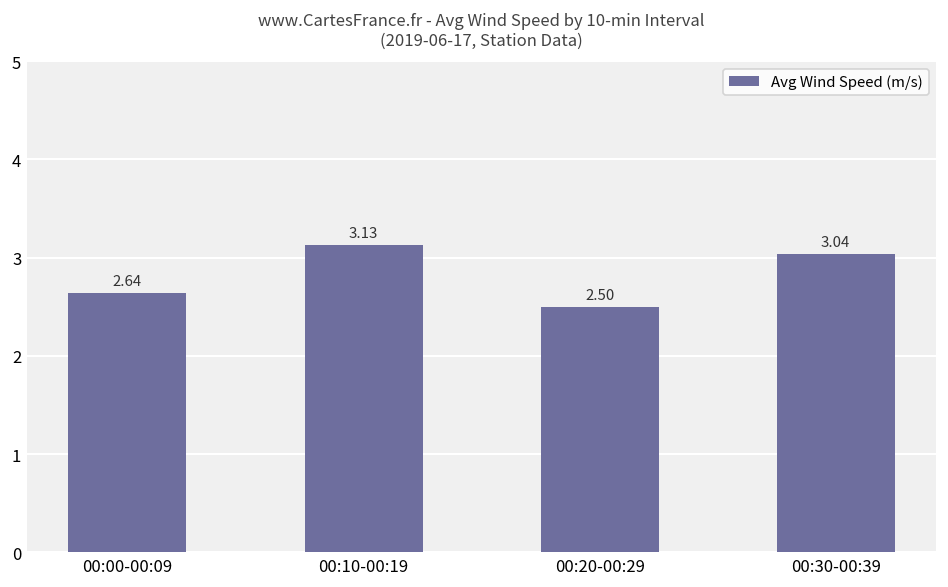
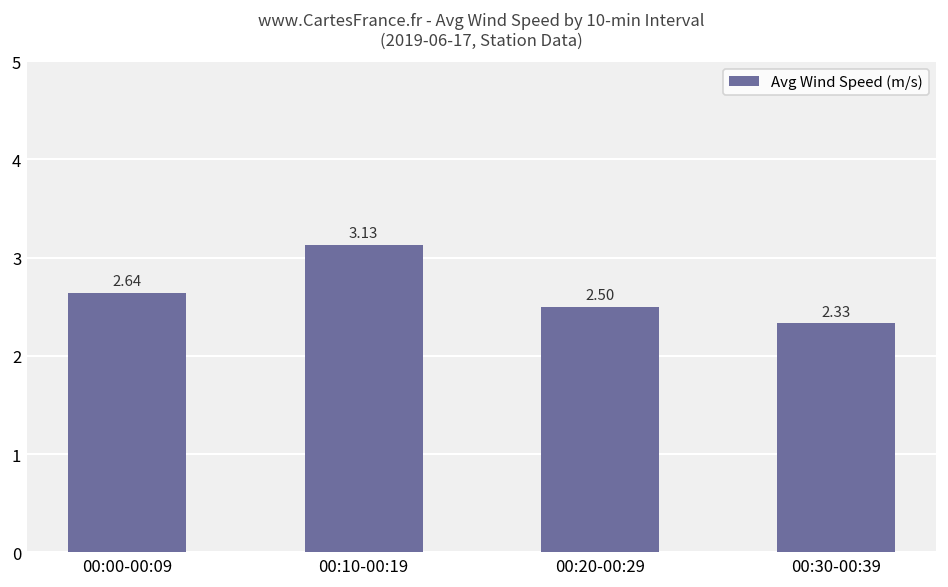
  {
    "00:00-00:09": 2.64,
    "00:10-00:19": 3.13,
    "00:20-00:29": 2.50,
-   "00:30-00:39": 3.04
+   "00:30-00:39": 2.33
  }
